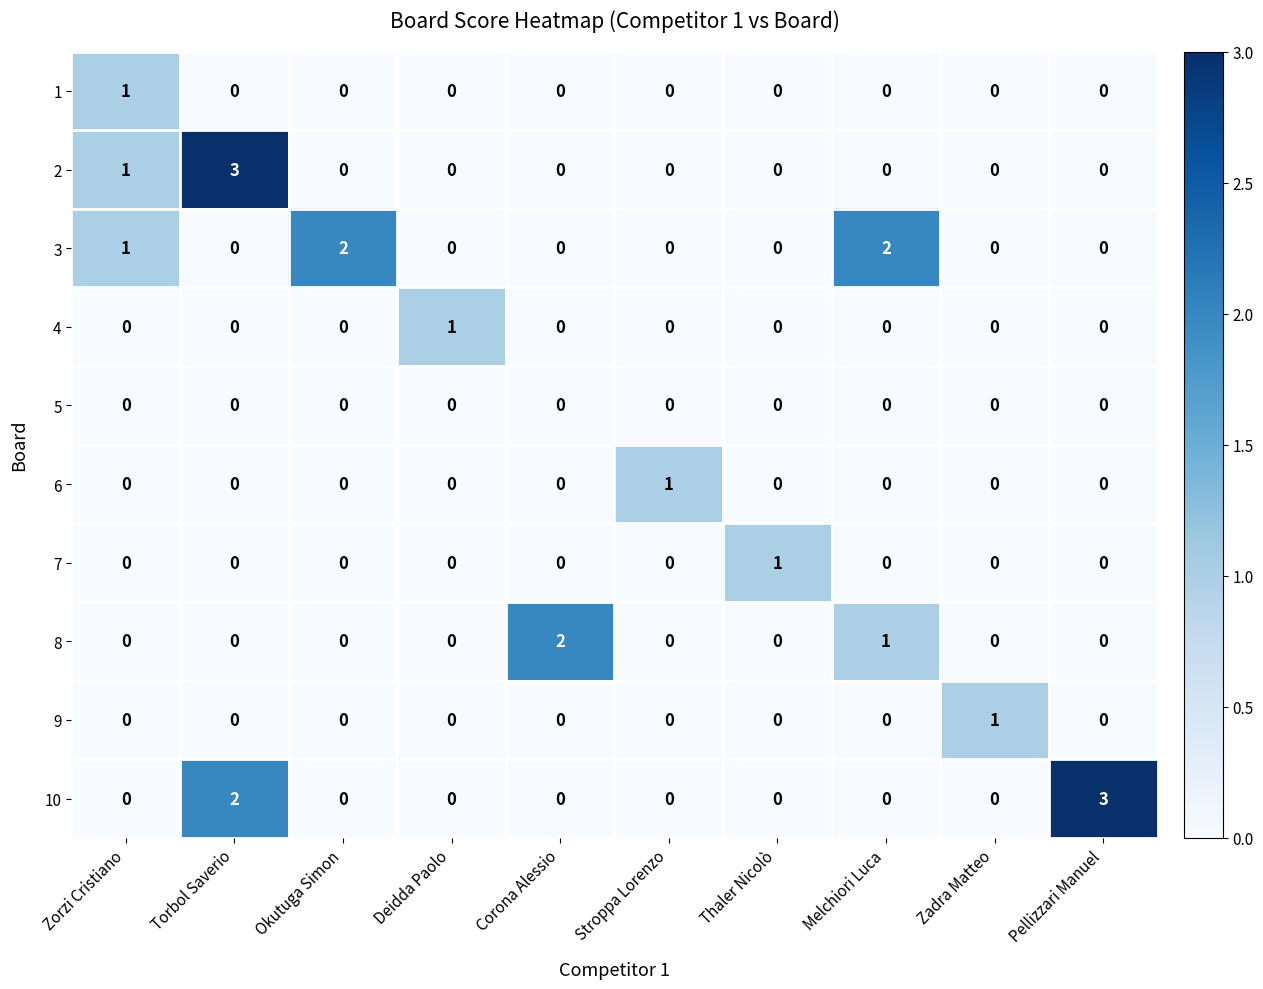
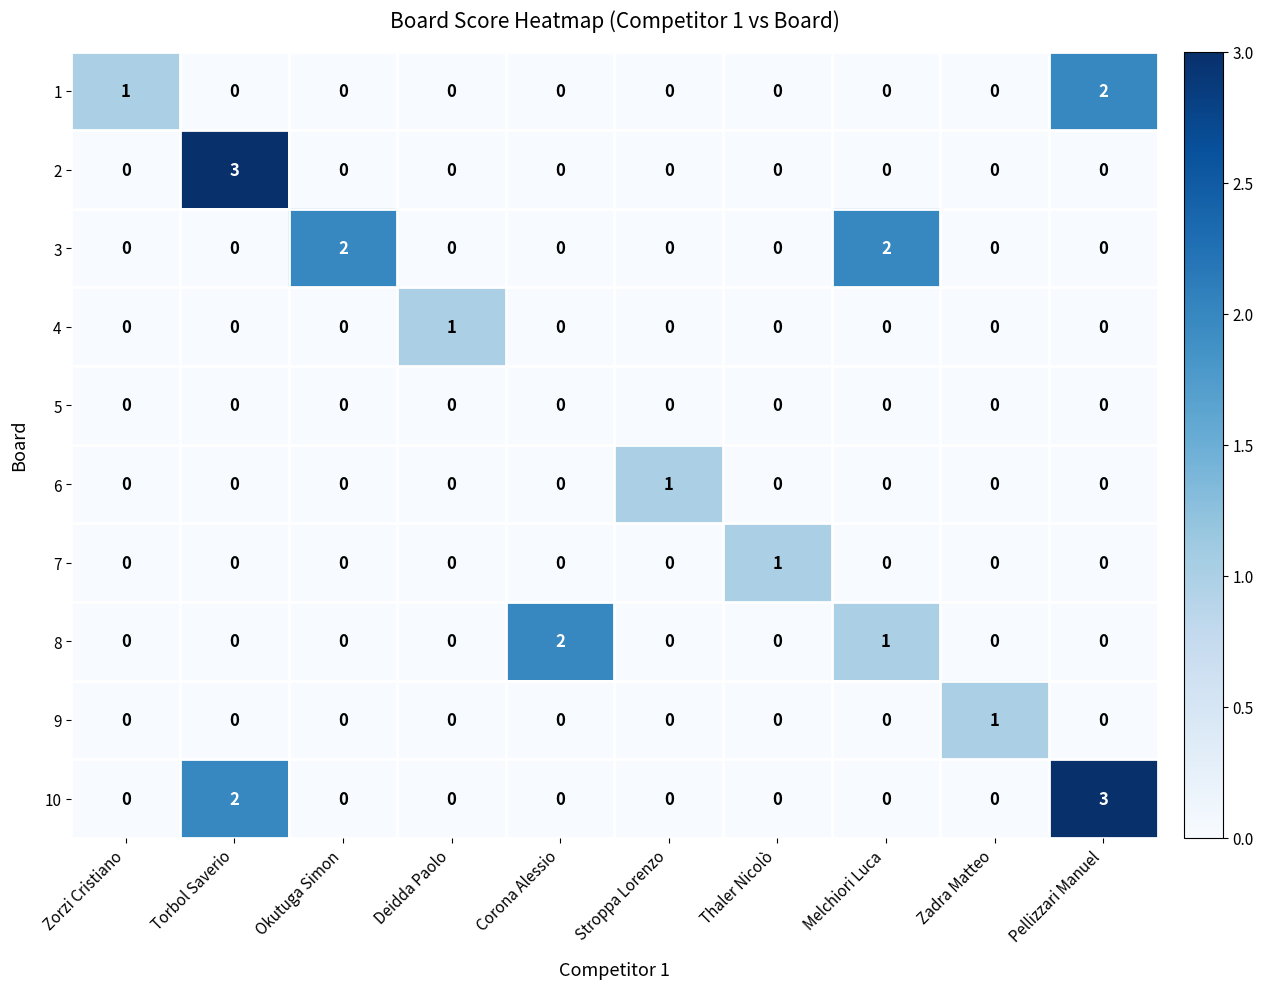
  {
    "1": {
      "Zorzi Cristiano": 1,
      "Torbol Saverio": 0,
      "Okutuga Simon": 0,
      "Deidda Paolo": 0,
      "Corona Alessio": 0,
      "Stroppa Lorenzo": 0,
      "Thaler Nicolò": 0,
      "Melchiori Luca": 0,
      "Zadra Matteo": 0,
-     "Pellizzari Manuel": 0
+     "Pellizzari Manuel": 2
    },
    "2": {
-     "Zorzi Cristiano": 1,
+     "Zorzi Cristiano": 0,
      "Torbol Saverio": 3,
      "Okutuga Simon": 0,
      "Deidda Paolo": 0,
      "Corona Alessio": 0,
      "Stroppa Lorenzo": 0,
      "Thaler Nicolò": 0,
      "Melchiori Luca": 0,
      "Zadra Matteo": 0,
      "Pellizzari Manuel": 0
    },
    "3": {
-     "Zorzi Cristiano": 1,
+     "Zorzi Cristiano": 0,
      "Torbol Saverio": 0,
      "Okutuga Simon": 2,
      "Deidda Paolo": 0,
      "Corona Alessio": 0,
      "Stroppa Lorenzo": 0,
      "Thaler Nicolò": 0,
      "Melchiori Luca": 2,
      "Zadra Matteo": 0,
      "Pellizzari Manuel": 0
    },
    "4": {
      "Zorzi Cristiano": 0,
      "Torbol Saverio": 0,
      "Okutuga Simon": 0,
      "Deidda Paolo": 1,
      "Corona Alessio": 0,
      "Stroppa Lorenzo": 0,
      "Thaler Nicolò": 0,
      "Melchiori Luca": 0,
      "Zadra Matteo": 0,
      "Pellizzari Manuel": 0
    },
    "5": {
      "Zorzi Cristiano": 0,
      "Torbol Saverio": 0,
      "Okutuga Simon": 0,
      "Deidda Paolo": 0,
      "Corona Alessio": 0,
      "Stroppa Lorenzo": 0,
      "Thaler Nicolò": 0,
      "Melchiori Luca": 0,
      "Zadra Matteo": 0,
      "Pellizzari Manuel": 0
    },
    "6": {
      "Zorzi Cristiano": 0,
      "Torbol Saverio": 0,
      "Okutuga Simon": 0,
      "Deidda Paolo": 0,
      "Corona Alessio": 0,
      "Stroppa Lorenzo": 1,
      "Thaler Nicolò": 0,
      "Melchiori Luca": 0,
      "Zadra Matteo": 0,
      "Pellizzari Manuel": 0
    },
    "7": {
      "Zorzi Cristiano": 0,
      "Torbol Saverio": 0,
      "Okutuga Simon": 0,
      "Deidda Paolo": 0,
      "Corona Alessio": 0,
      "Stroppa Lorenzo": 0,
      "Thaler Nicolò": 1,
      "Melchiori Luca": 0,
      "Zadra Matteo": 0,
      "Pellizzari Manuel": 0
    },
    "8": {
      "Zorzi Cristiano": 0,
      "Torbol Saverio": 0,
      "Okutuga Simon": 0,
      "Deidda Paolo": 0,
      "Corona Alessio": 2,
      "Stroppa Lorenzo": 0,
      "Thaler Nicolò": 0,
      "Melchiori Luca": 1,
      "Zadra Matteo": 0,
      "Pellizzari Manuel": 0
    },
    "9": {
      "Zorzi Cristiano": 0,
      "Torbol Saverio": 0,
      "Okutuga Simon": 0,
      "Deidda Paolo": 0,
      "Corona Alessio": 0,
      "Stroppa Lorenzo": 0,
      "Thaler Nicolò": 0,
      "Melchiori Luca": 0,
      "Zadra Matteo": 1,
      "Pellizzari Manuel": 0
    },
    "10": {
      "Zorzi Cristiano": 0,
      "Torbol Saverio": 2,
      "Okutuga Simon": 0,
      "Deidda Paolo": 0,
      "Corona Alessio": 0,
      "Stroppa Lorenzo": 0,
      "Thaler Nicolò": 0,
      "Melchiori Luca": 0,
      "Zadra Matteo": 0,
      "Pellizzari Manuel": 3
    }
  }
